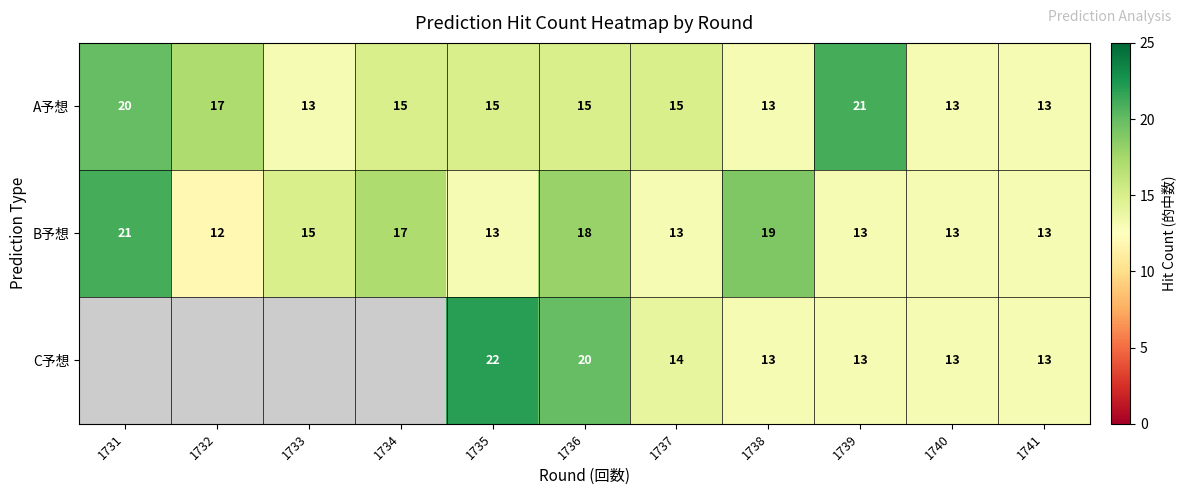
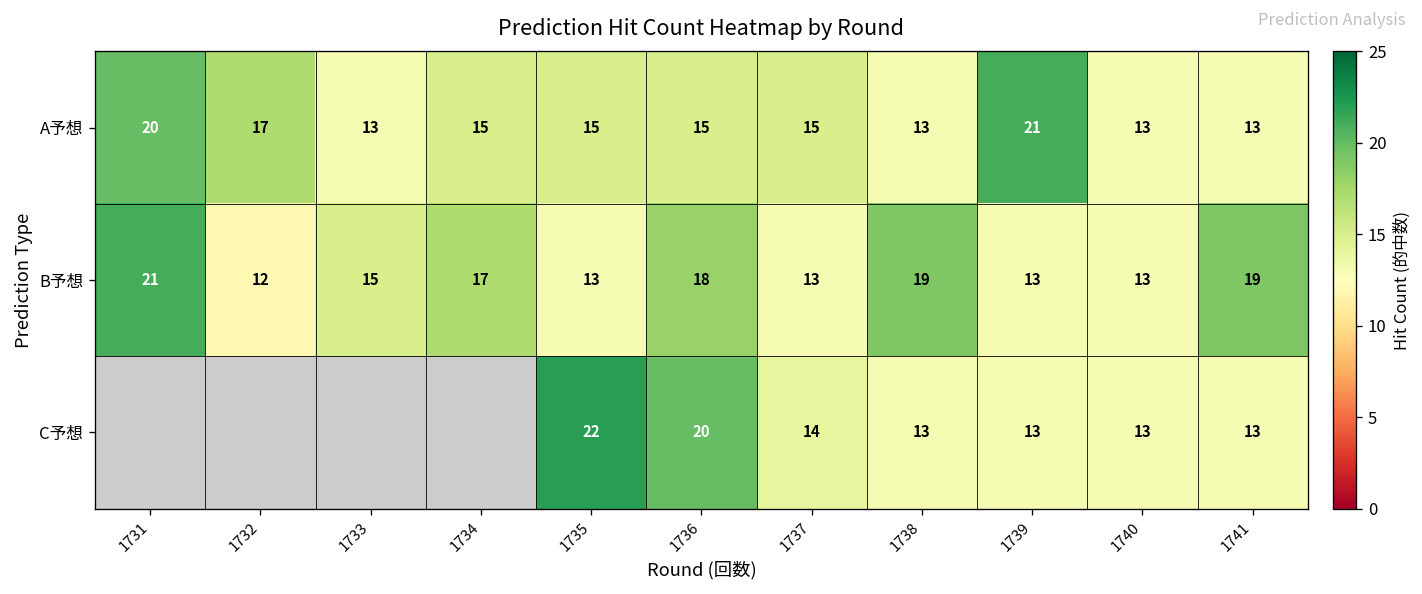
  {
    "A予想": {
      "1731": 20,
      "1732": 17,
      "1733": 13,
      "1734": 15,
      "1735": 15,
      "1736": 15,
      "1737": 15,
      "1738": 13,
      "1739": 21,
      "1740": 13,
      "1741": 13
    },
    "B予想": {
      "1731": 21,
      "1732": 12,
      "1733": 15,
      "1734": 17,
      "1735": 13,
      "1736": 18,
      "1737": 13,
      "1738": 19,
      "1739": 13,
      "1740": 13,
-     "1741": 13
+     "1741": 19
    },
    "C予想": {
      "1735": 22,
      "1736": 20,
      "1737": 14,
      "1738": 13,
      "1739": 13,
      "1740": 13,
      "1741": 13
    }
  }
